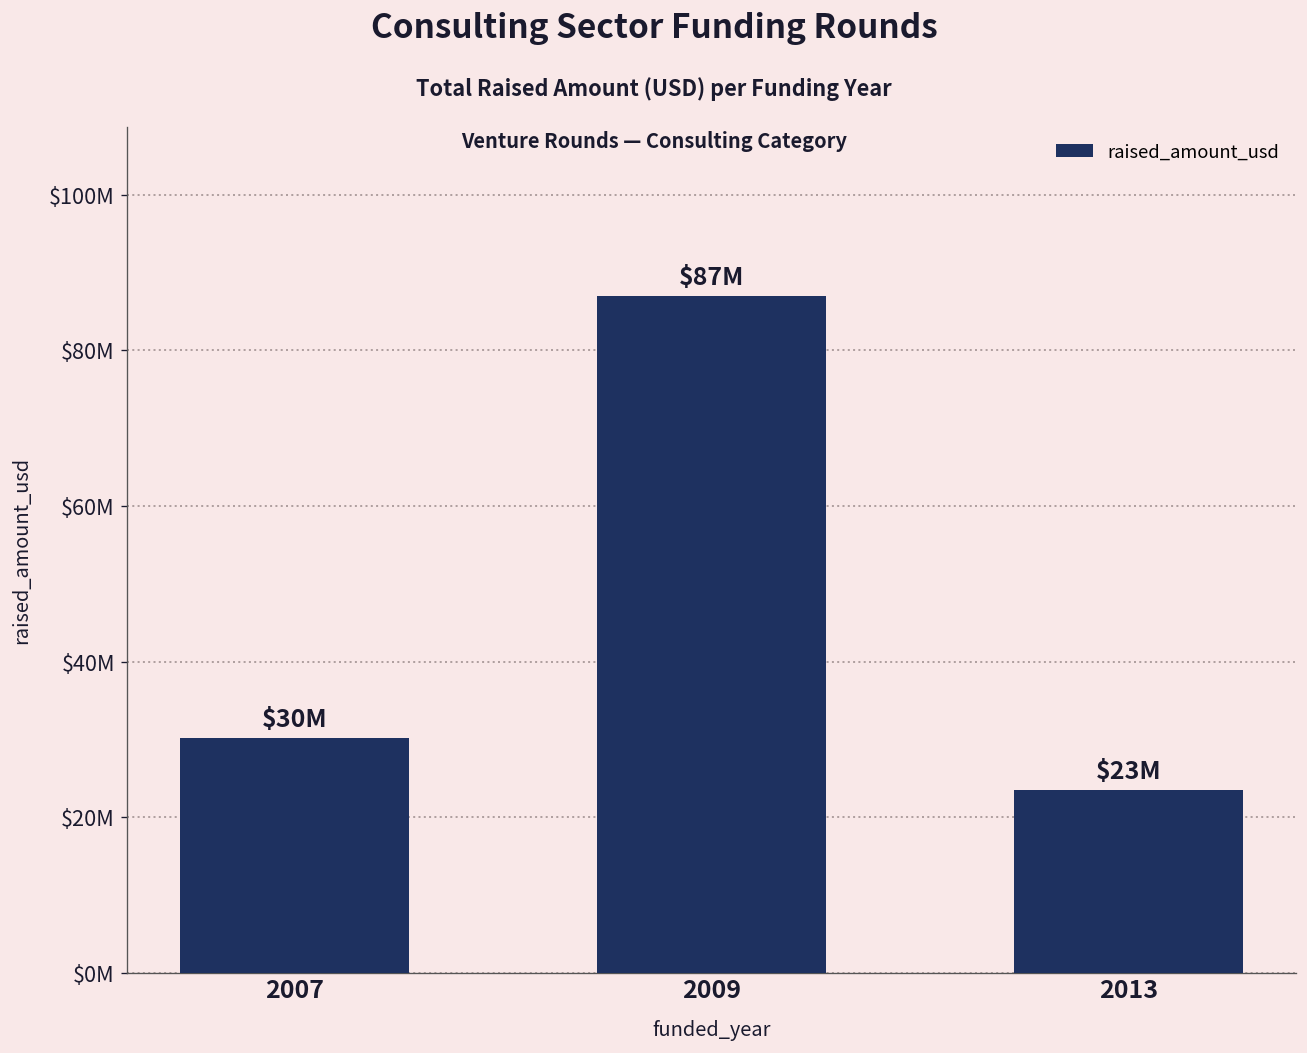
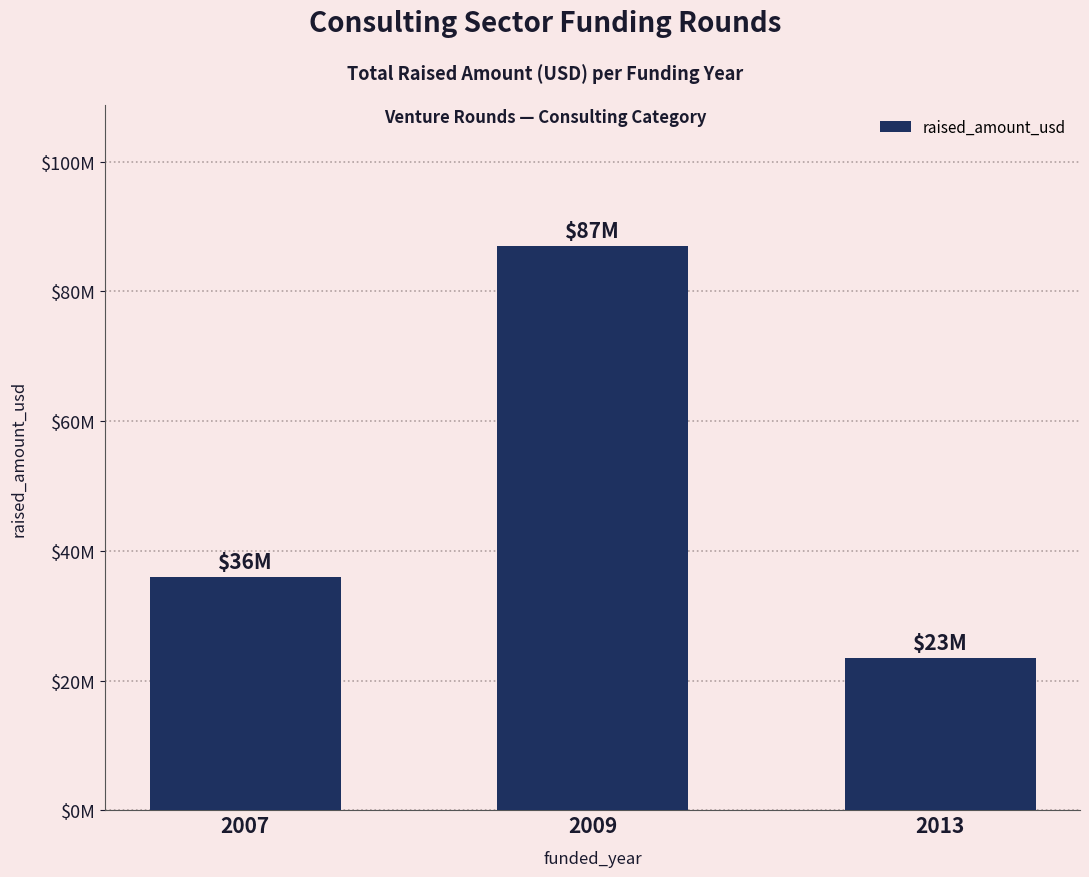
  {
-   "2007": "$30M",
+   "2007": "$36M",
    "2009": "$87M",
    "2013": "$23M"
  }
